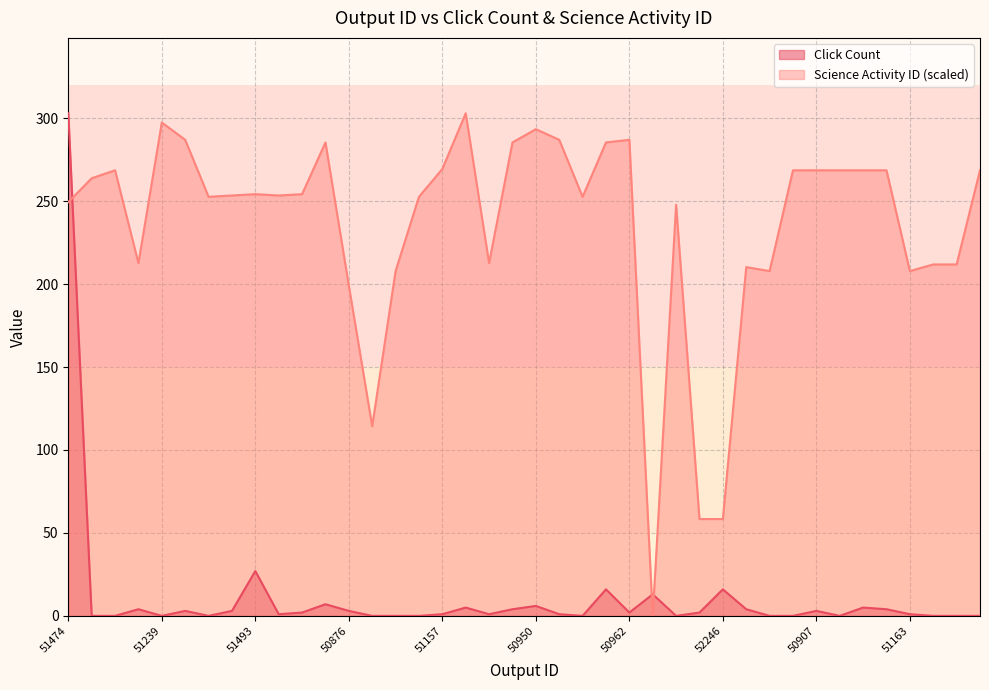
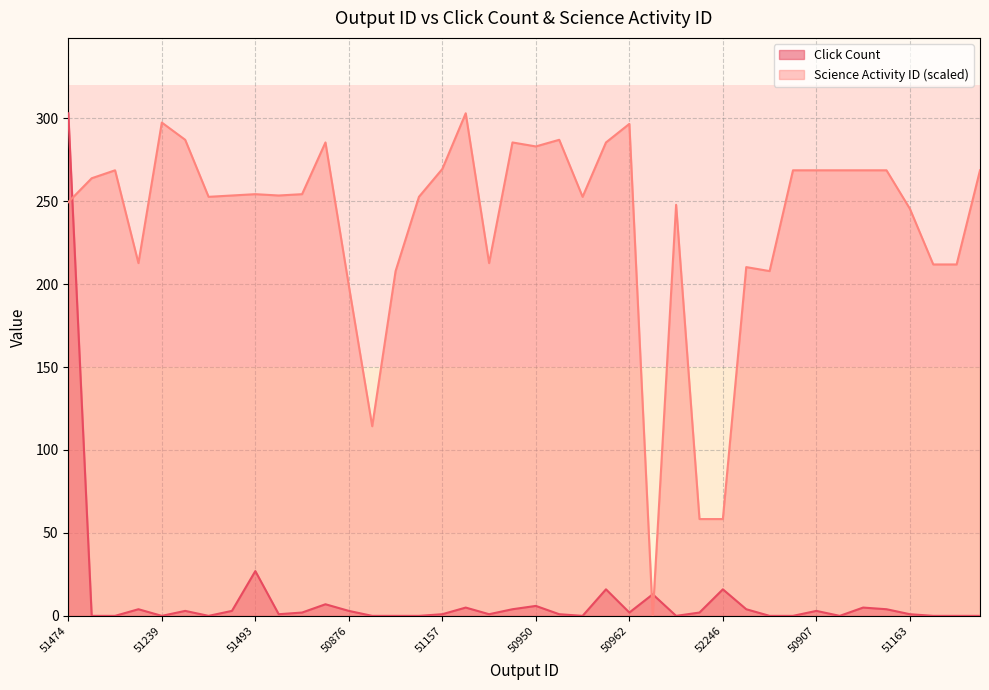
  {
    "Click Count": {
      "51474": 303,
      "51239": 0,
      "51493": 27,
      "50876": 3,
      "51157": 1,
      "50950": 6,
      "50962": 2,
      "52246": 16,
      "50907": 3,
      "51163": 1
    },
    "Science Activity ID (scaled)": {
      "51474": 249,
      "51239": 297,
      "51493": 254,
      "50876": 199,
      "51157": 269,
-     "50950": 293,
-     "50962": 287,
+     "50950": 283,
+     "50962": 297,
      "52246": 58,
      "50907": 269,
-     "51163": 208
+     "51163": 245
    }
  }
